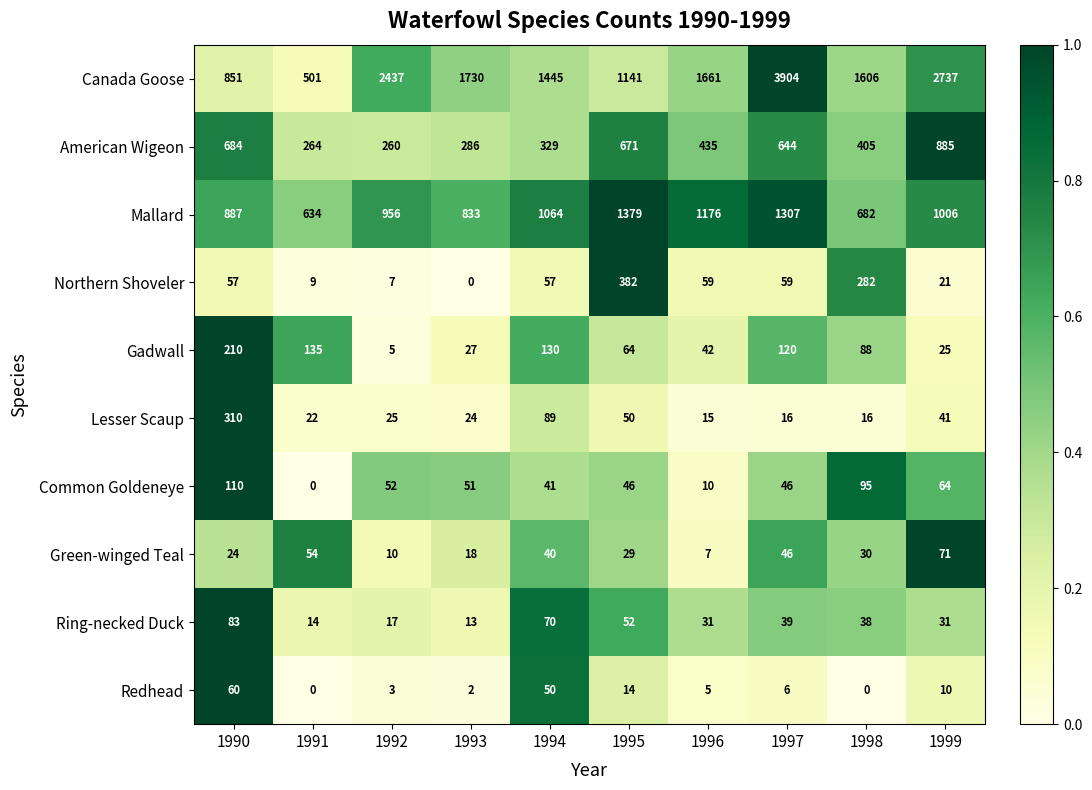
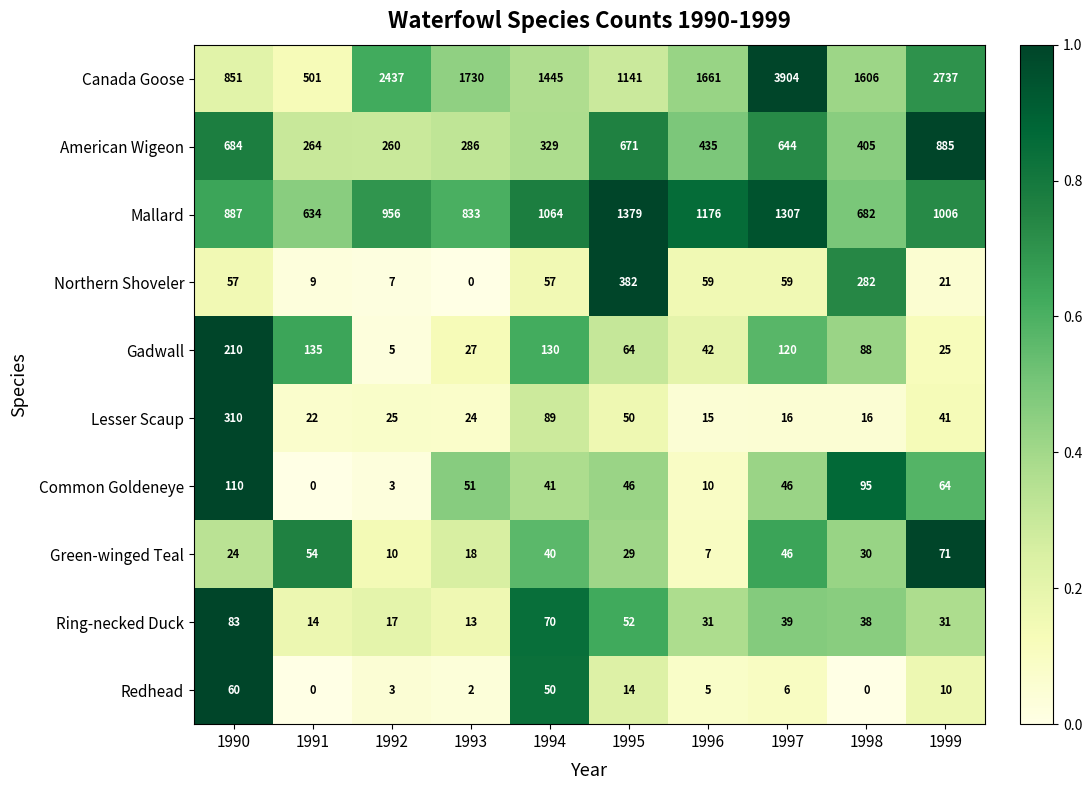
  {
    "Canada Goose": {
      "1990": 851,
      "1991": 501,
      "1992": 2437,
      "1993": 1730,
      "1994": 1445,
      "1995": 1141,
      "1996": 1661,
      "1997": 3904,
      "1998": 1606,
      "1999": 2737
    },
    "American Wigeon": {
      "1990": 684,
      "1991": 264,
      "1992": 260,
      "1993": 286,
      "1994": 329,
      "1995": 671,
      "1996": 435,
      "1997": 644,
      "1998": 405,
      "1999": 885
    },
    "Mallard": {
      "1990": 887,
      "1991": 634,
      "1992": 956,
      "1993": 833,
      "1994": 1064,
      "1995": 1379,
      "1996": 1176,
      "1997": 1307,
      "1998": 682,
      "1999": 1006
    },
    "Northern Shoveler": {
      "1990": 57,
      "1991": 9,
      "1992": 7,
      "1993": 0,
      "1994": 57,
      "1995": 382,
      "1996": 59,
      "1997": 59,
      "1998": 282,
      "1999": 21
    },
    "Gadwall": {
      "1990": 210,
      "1991": 135,
      "1992": 5,
      "1993": 27,
      "1994": 130,
      "1995": 64,
      "1996": 42,
      "1997": 120,
      "1998": 88,
      "1999": 25
    },
    "Lesser Scaup": {
      "1990": 310,
      "1991": 22,
      "1992": 25,
      "1993": 24,
      "1994": 89,
      "1995": 50,
      "1996": 15,
      "1997": 16,
      "1998": 16,
      "1999": 41
    },
    "Common Goldeneye": {
      "1990": 110,
      "1991": 0,
-     "1992": 52,
+     "1992": 3,
      "1993": 51,
      "1994": 41,
      "1995": 46,
      "1996": 10,
      "1997": 46,
      "1998": 95,
      "1999": 64
    },
    "Green-winged Teal": {
      "1990": 24,
      "1991": 54,
      "1992": 10,
      "1993": 18,
      "1994": 40,
      "1995": 29,
      "1996": 7,
      "1997": 46,
      "1998": 30,
      "1999": 71
    },
    "Ring-necked Duck": {
      "1990": 83,
      "1991": 14,
      "1992": 17,
      "1993": 13,
      "1994": 70,
      "1995": 52,
      "1996": 31,
      "1997": 39,
      "1998": 38,
      "1999": 31
    },
    "Redhead": {
      "1990": 60,
      "1991": 0,
      "1992": 3,
      "1993": 2,
      "1994": 50,
      "1995": 14,
      "1996": 5,
      "1997": 6,
      "1998": 0,
      "1999": 10
    }
  }
